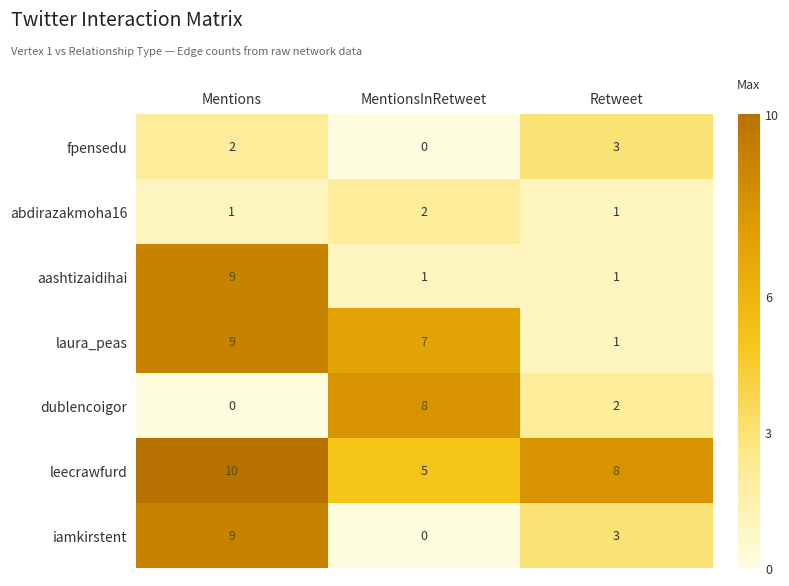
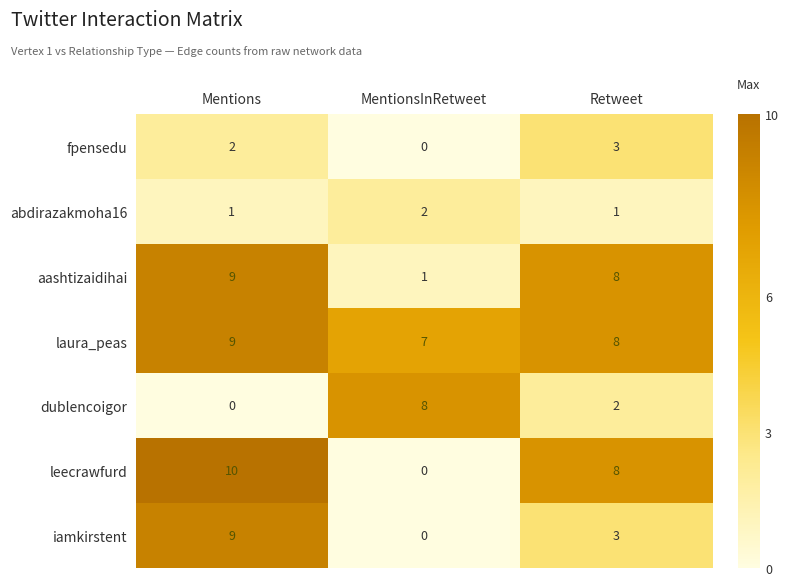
  {
    "fpensedu": {
      "Mentions": 2,
      "MentionsInRetweet": 0,
      "Retweet": 3
    },
    "abdirazakmoha16": {
      "Mentions": 1,
      "MentionsInRetweet": 2,
      "Retweet": 1
    },
    "aashtizaidihai": {
      "Mentions": 9,
      "MentionsInRetweet": 1,
-     "Retweet": 1
+     "Retweet": 8
    },
    "laura_peas": {
      "Mentions": 9,
      "MentionsInRetweet": 7,
-     "Retweet": 1
+     "Retweet": 8
    },
    "dublencoigor": {
      "Mentions": 0,
      "MentionsInRetweet": 8,
      "Retweet": 2
    },
    "leecrawfurd": {
      "Mentions": 10,
-     "MentionsInRetweet": 5,
+     "MentionsInRetweet": 0,
      "Retweet": 8
    },
    "iamkirstent": {
      "Mentions": 9,
      "MentionsInRetweet": 0,
      "Retweet": 3
    }
  }
